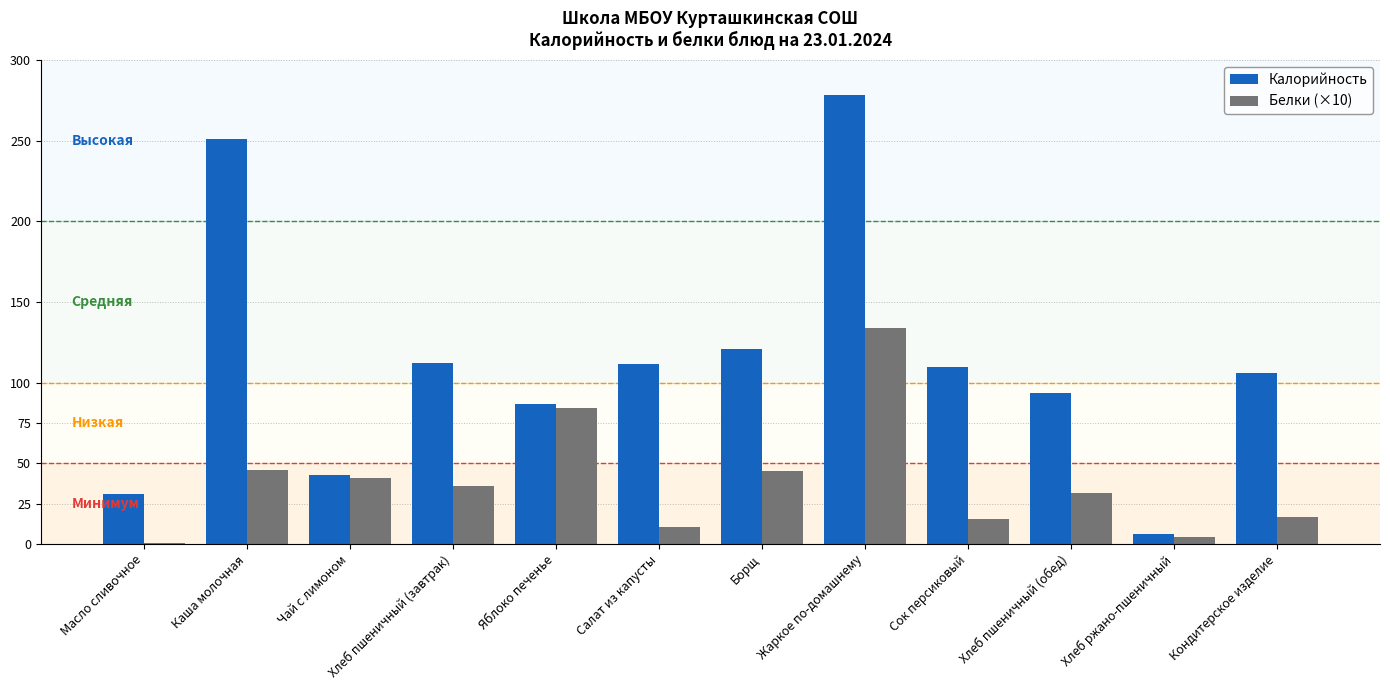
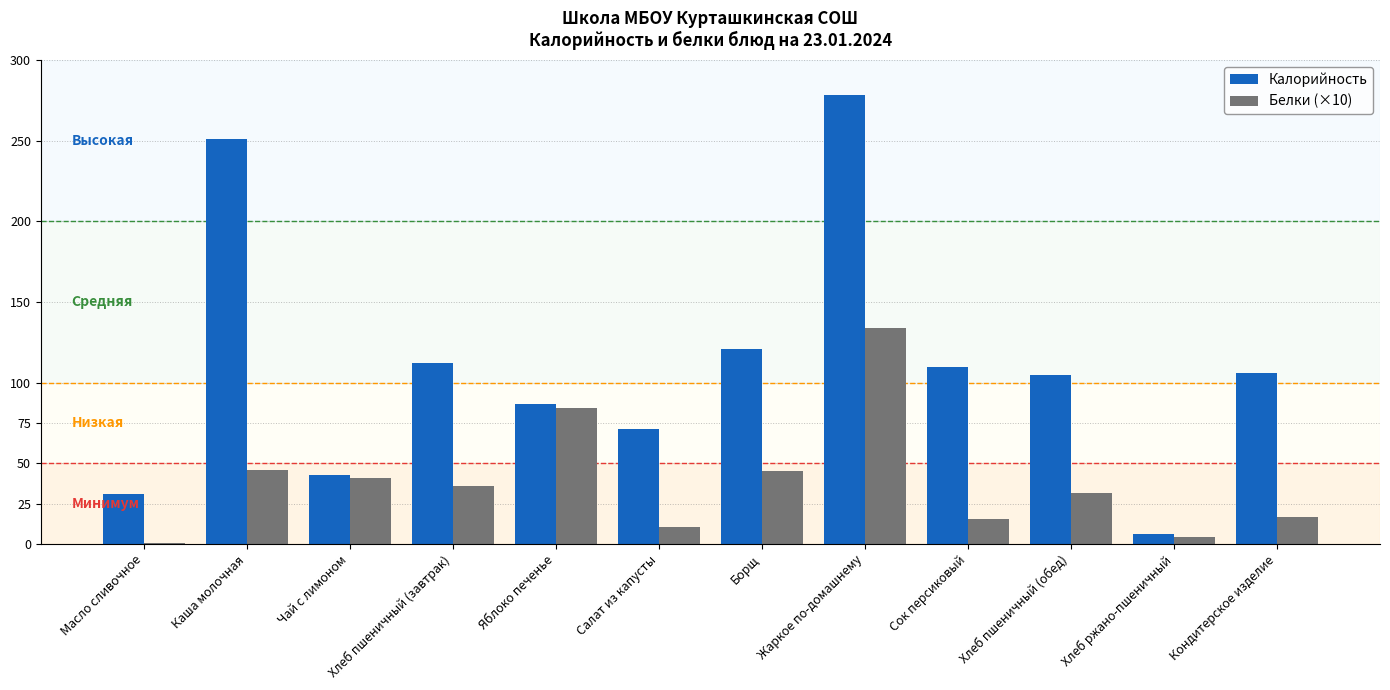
  {
    "Калорийность": {
      "Масло сливочное": 31,
      "Каша молочная": 251,
      "Чай с лимоном": 43,
      "Хлеб пшеничный (завтрак)": 112,
      "Яблоко печенье": 87,
-     "Салат из капусты": 112,
+     "Салат из капусты": 71,
      "Борщ": 121,
      "Жаркое по-домашнему": 278,
      "Сок персиковый": 109,
-     "Хлеб пшеничный (обед)": 94,
+     "Хлеб пшеничный (обед)": 105,
      "Хлеб ржано-пшеничный": 6,
      "Кондитерское изделие": 106
    },
    "Белки (×10)": {
      "Каша молочная": 46,
      "Чай с лимоном": 41,
      "Хлеб пшеничный (завтрак)": 36,
      "Яблоко печенье": 84,
      "Салат из капусты": 11,
      "Борщ": 45,
      "Жаркое по-домашнему": 134,
      "Сок персиковый": 15,
      "Хлеб пшеничный (обед)": 32,
      "Хлеб ржано-пшеничный": 4,
      "Кондитерское изделие": 17
    }
  }
